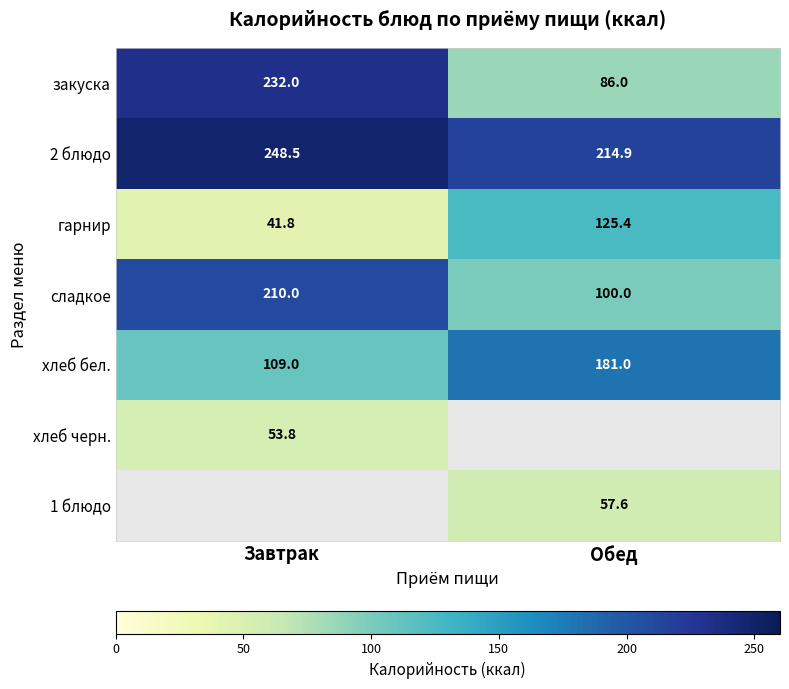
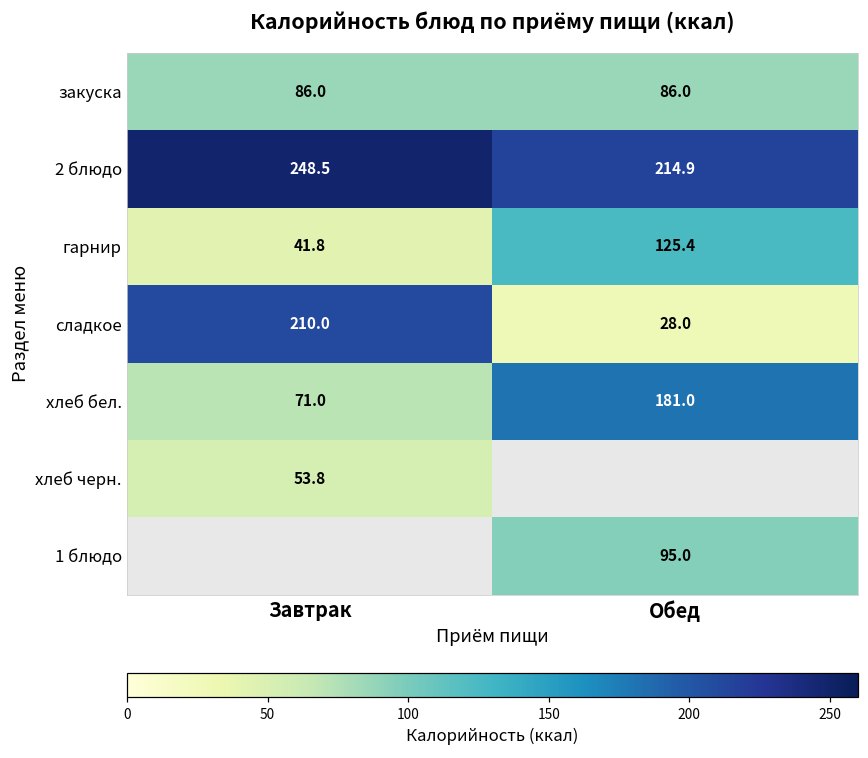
  {
    "закуска": {
-     "Завтрак": 232.0,
+     "Завтрак": 86.0,
      "Обед": 86.0
    },
    "2 блюдо": {
      "Завтрак": 248.5,
      "Обед": 214.9
    },
    "гарнир": {
      "Завтрак": 41.8,
      "Обед": 125.4
    },
    "сладкое": {
      "Завтрак": 210.0,
-     "Обед": 100.0
+     "Обед": 28.0
    },
    "хлеб бел.": {
-     "Завтрак": 109.0,
+     "Завтрак": 71.0,
      "Обед": 181.0
    },
    "хлеб черн.": {
      "Завтрак": 53.8
    },
    "1 блюдо": {
-     "Обед": 57.6
+     "Обед": 95.0
    }
  }
